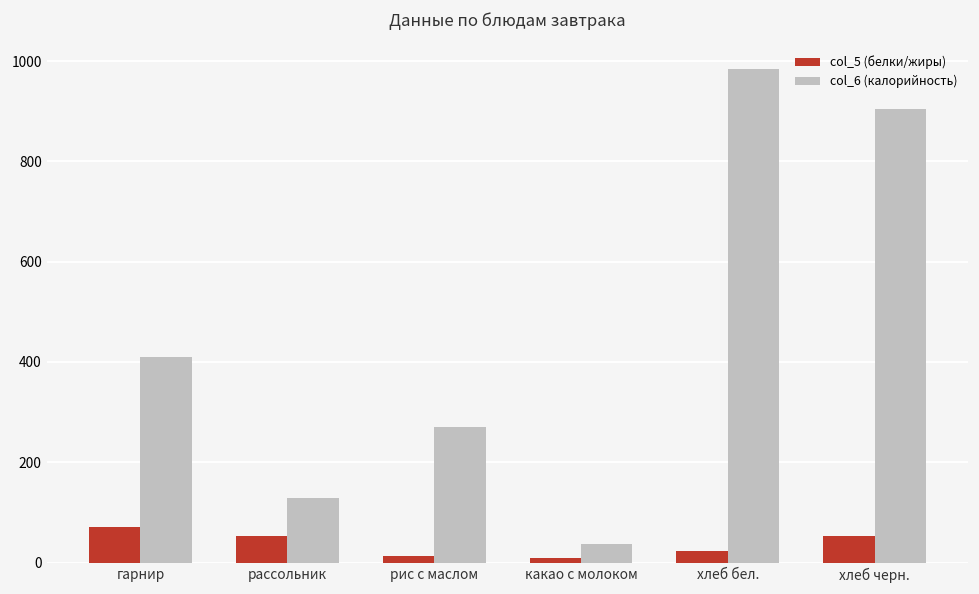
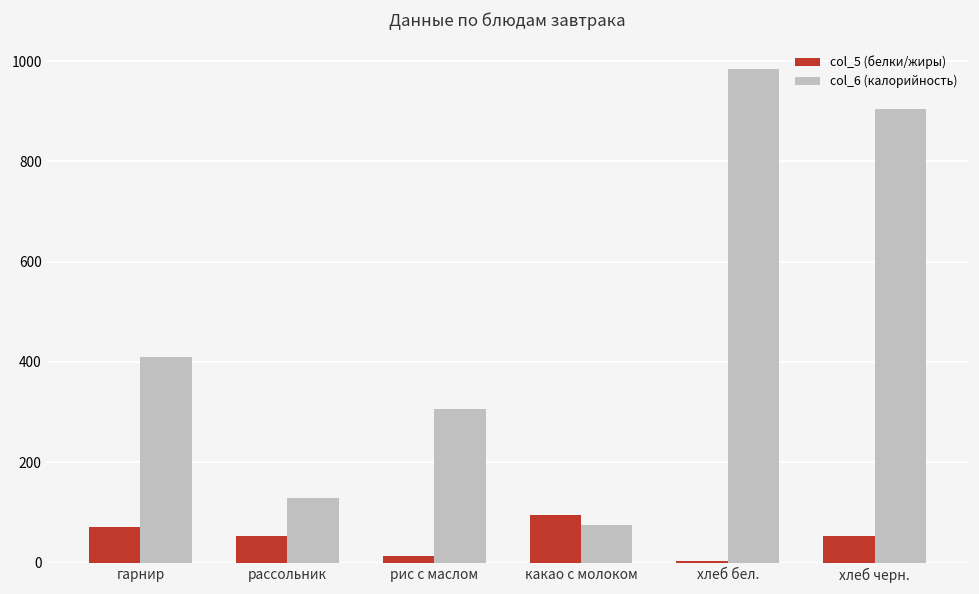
  {
    "col_5 (белки/жиры)": {
      "гарнир": 70,
      "рассольник": 50,
      "рис с маслом": 10,
-     "какао с молоком": 10,
-     "хлеб бел.": 20,
+     "какао с молоком": 100,
+     "хлеб бел.": 0,
      "хлеб черн.": 50
    },
    "col_6 (калорийность)": {
      "гарнир": 410,
      "рассольник": 130,
-     "рис с маслом": 270,
-     "какао с молоком": 40,
+     "рис с маслом": 310,
+     "какао с молоком": 80,
      "хлеб бел.": 980,
      "хлеб черн.": 910
    }
  }
